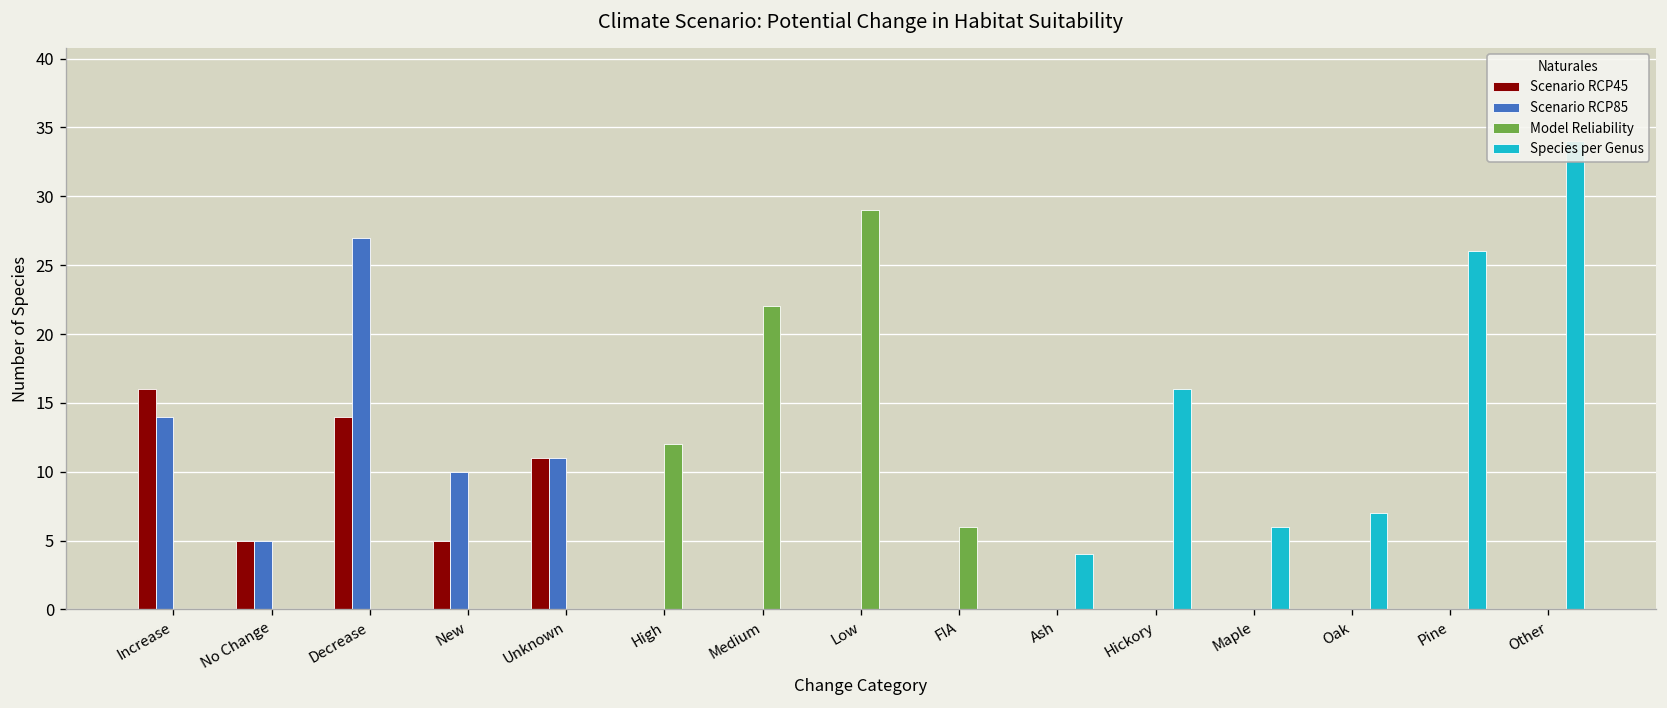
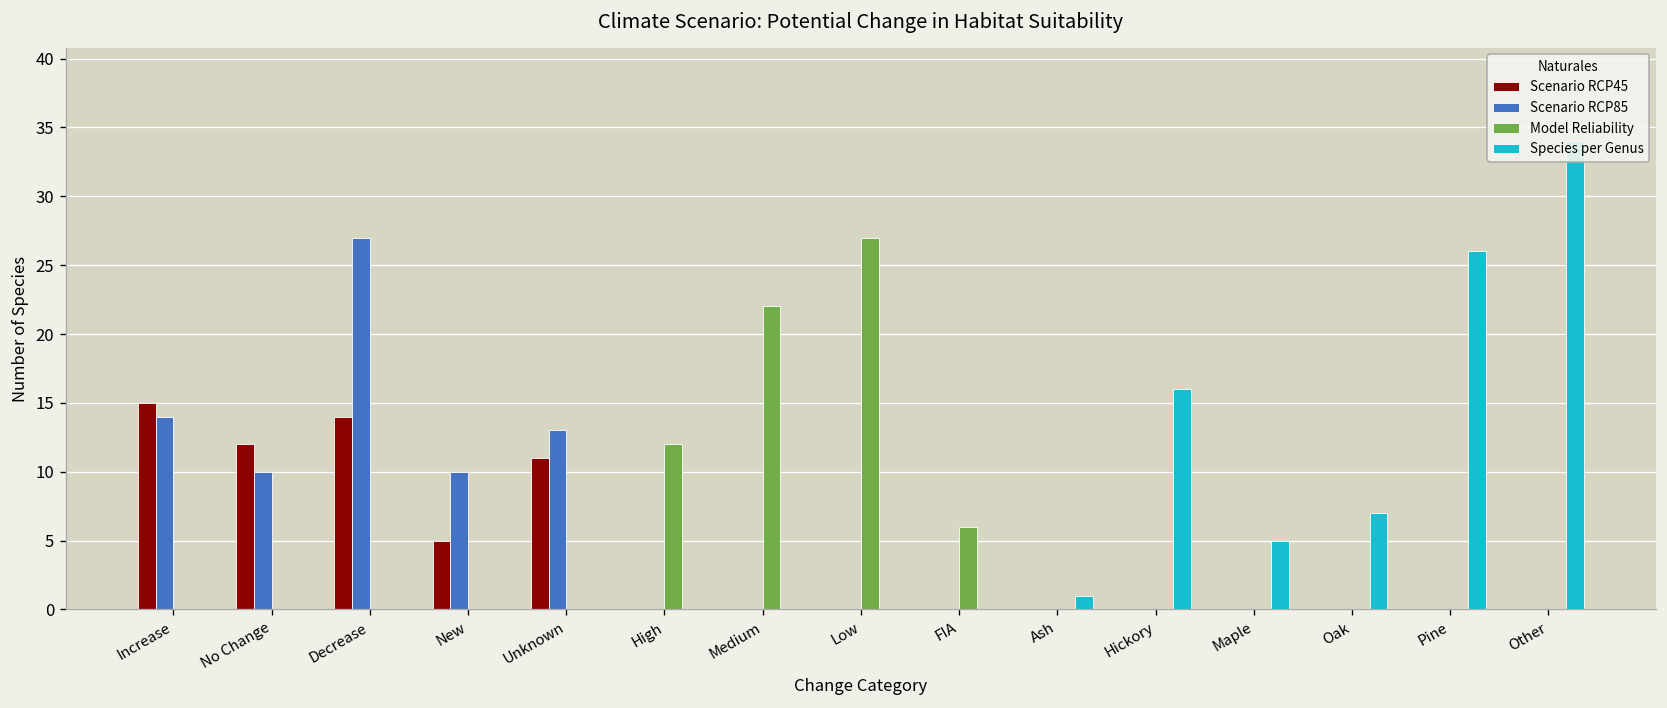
  {
    "Scenario RCP45": {
-     "Increase": 16,
-     "No Change": 5,
+     "Increase": 15,
+     "No Change": 12,
      "Decrease": 14,
      "New": 5,
      "Unknown": 11,
      "High": 0,
      "Medium": 0,
      "Low": 0,
      "FIA": 0,
      "Ash": 0,
      "Hickory": 0,
      "Maple": 0,
      "Oak": 0,
      "Pine": 0,
      "Other": 0
    },
    "Scenario RCP85": {
      "Increase": 14,
-     "No Change": 5,
+     "No Change": 10,
      "Decrease": 27,
      "New": 10,
-     "Unknown": 11,
+     "Unknown": 13,
      "High": 0,
      "Medium": 0,
      "Low": 0,
      "FIA": 0,
      "Ash": 0,
      "Hickory": 0,
      "Maple": 0,
      "Oak": 0,
      "Pine": 0,
      "Other": 0
    },
    "Model Reliability": {
      "Increase": 0,
      "No Change": 0,
      "Decrease": 0,
      "New": 0,
      "Unknown": 0,
      "High": 12,
      "Medium": 22,
-     "Low": 29,
+     "Low": 27,
      "FIA": 6,
      "Ash": 0,
      "Hickory": 0,
      "Maple": 0,
      "Oak": 0,
      "Pine": 0,
      "Other": 0
    },
    "Species per Genus": {
      "Increase": 0,
      "No Change": 0,
      "Decrease": 0,
      "New": 0,
      "Unknown": 0,
      "High": 0,
      "Medium": 0,
      "Low": 0,
      "FIA": 0,
-     "Ash": 4,
+     "Ash": 1,
      "Hickory": 16,
-     "Maple": 6,
+     "Maple": 5,
      "Oak": 7,
      "Pine": 26
    }
  }
